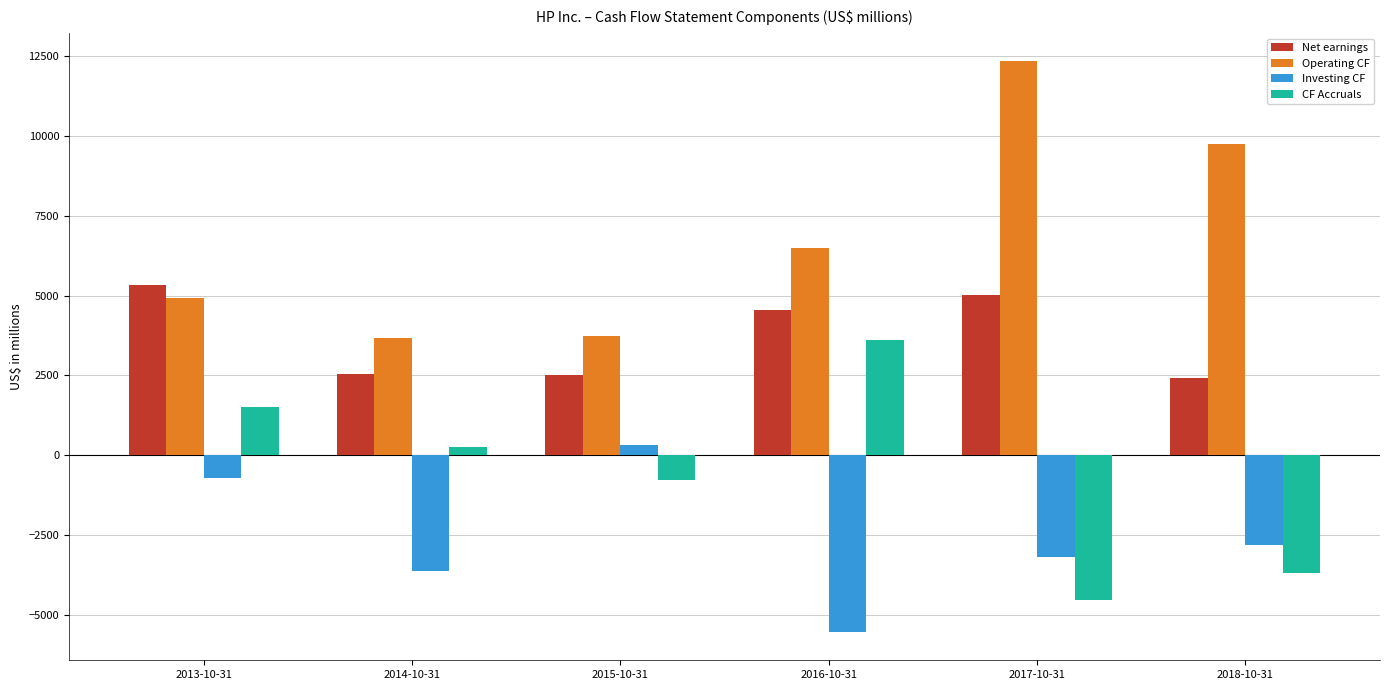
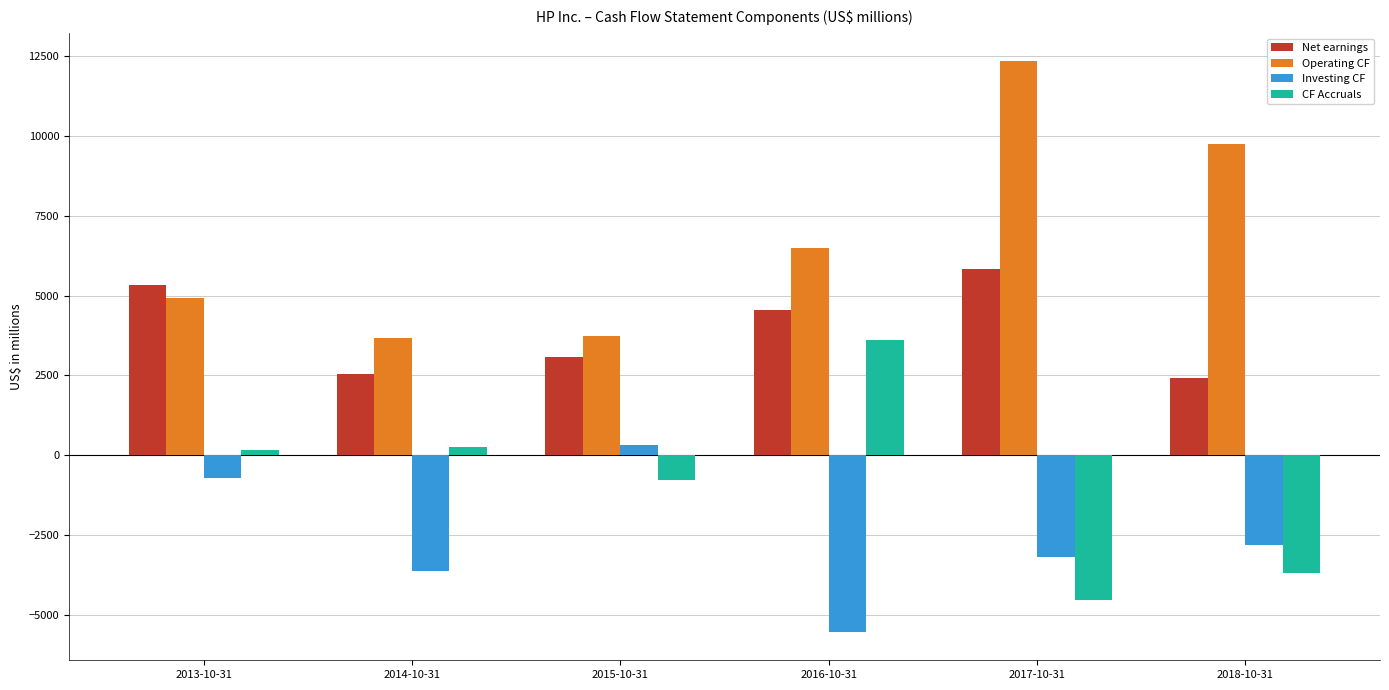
  {
    "Net earnings": {
      "2013-10-31": 5300,
      "2014-10-31": 2500,
-     "2015-10-31": 2500,
+     "2015-10-31": 3100,
      "2016-10-31": 4600,
-     "2017-10-31": 5000,
+     "2017-10-31": 5800,
      "2018-10-31": 2400
    },
    "Operating CF": {
      "2013-10-31": 4900,
      "2014-10-31": 3700,
      "2015-10-31": 3700,
      "2016-10-31": 6500,
      "2017-10-31": 12300,
      "2018-10-31": 9700
    },
    "Investing CF": {
      "2013-10-31": -700,
      "2014-10-31": -3600,
      "2015-10-31": 300,
      "2016-10-31": -5500,
      "2017-10-31": -3200,
      "2018-10-31": -2800
    },
    "CF Accruals": {
-     "2013-10-31": 1500,
+     "2013-10-31": 200,
      "2014-10-31": 300,
      "2015-10-31": -800,
      "2016-10-31": 3600,
      "2017-10-31": -4500,
      "2018-10-31": -3700
    }
  }
